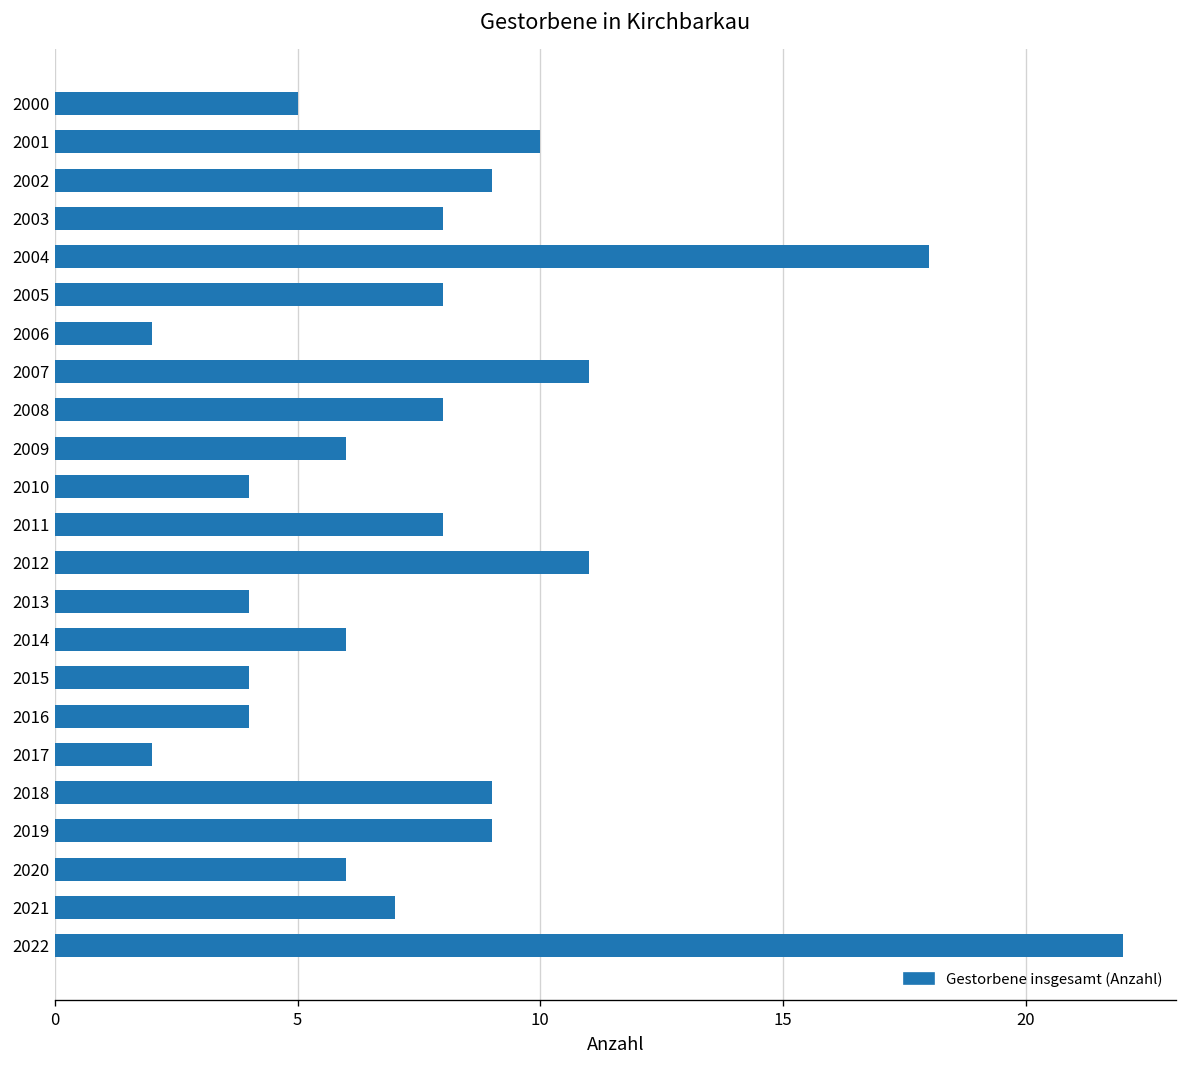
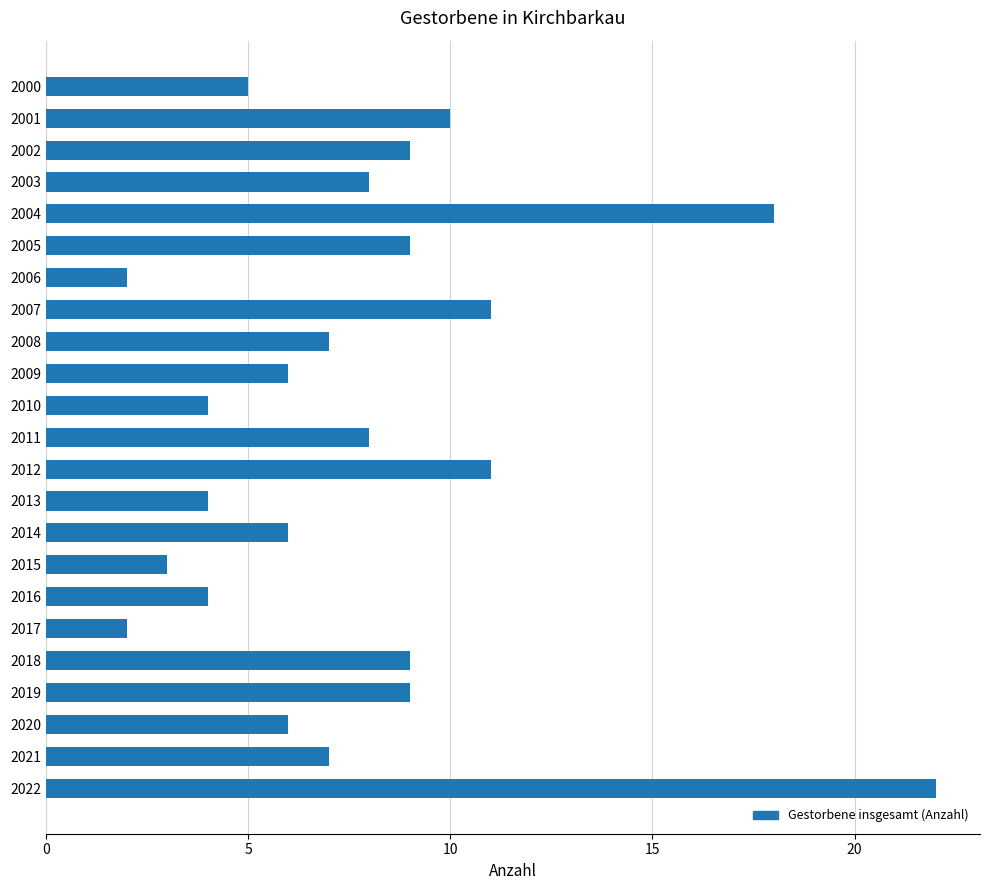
  {
    "2000": 5,
    "2001": 10,
    "2002": 9,
    "2003": 8,
    "2004": 18,
-   "2005": 8,
+   "2005": 9,
    "2006": 2,
    "2007": 11,
-   "2008": 8,
+   "2008": 7,
    "2009": 6,
    "2010": 4,
    "2011": 8,
    "2012": 11,
    "2013": 4,
    "2014": 6,
-   "2015": 4,
+   "2015": 3,
    "2016": 4,
    "2017": 2,
    "2018": 9,
    "2019": 9,
    "2020": 6,
    "2021": 7,
    "2022": 22
  }
